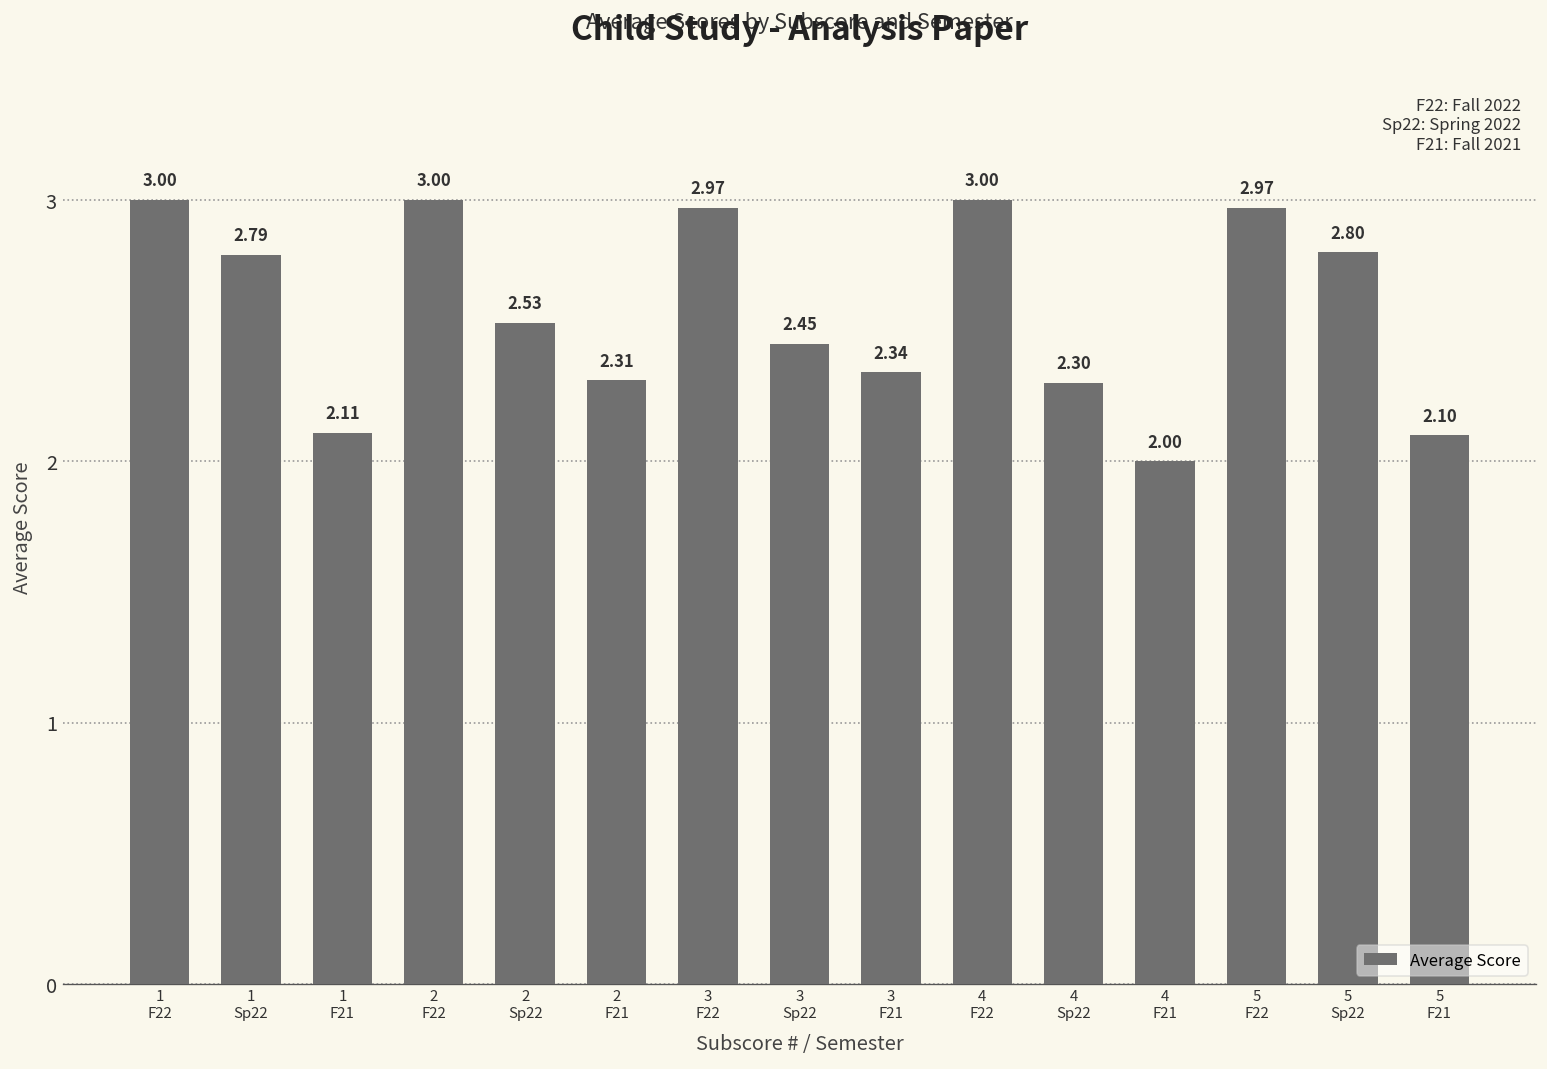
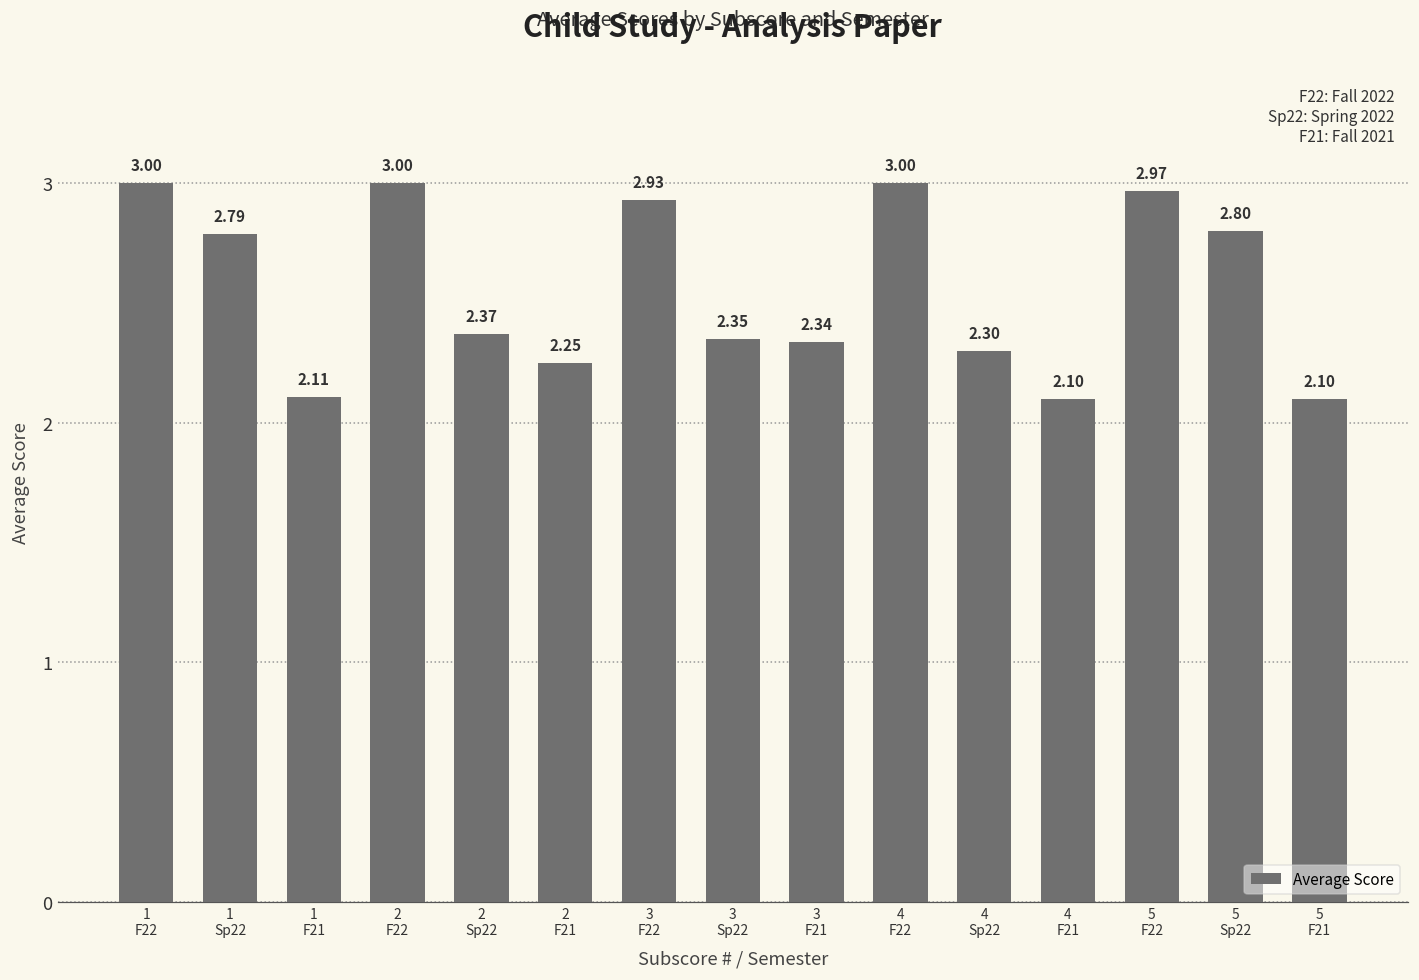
  {
    "1 F22": 3.00,
    "1 Sp22": 2.79,
    "1 F21": 2.11,
    "2 F22": 3.00,
-   "2 Sp22": 2.53,
-   "2 F21": 2.31,
-   "3 F22": 2.97,
-   "3 Sp22": 2.45,
+   "2 Sp22": 2.37,
+   "2 F21": 2.25,
+   "3 F22": 2.93,
+   "3 Sp22": 2.35,
    "3 F21": 2.34,
    "4 F22": 3.00,
    "4 Sp22": 2.30,
-   "4 F21": 2.00,
+   "4 F21": 2.10,
    "5 F22": 2.97,
    "5 Sp22": 2.80,
    "5 F21": 2.10
  }
